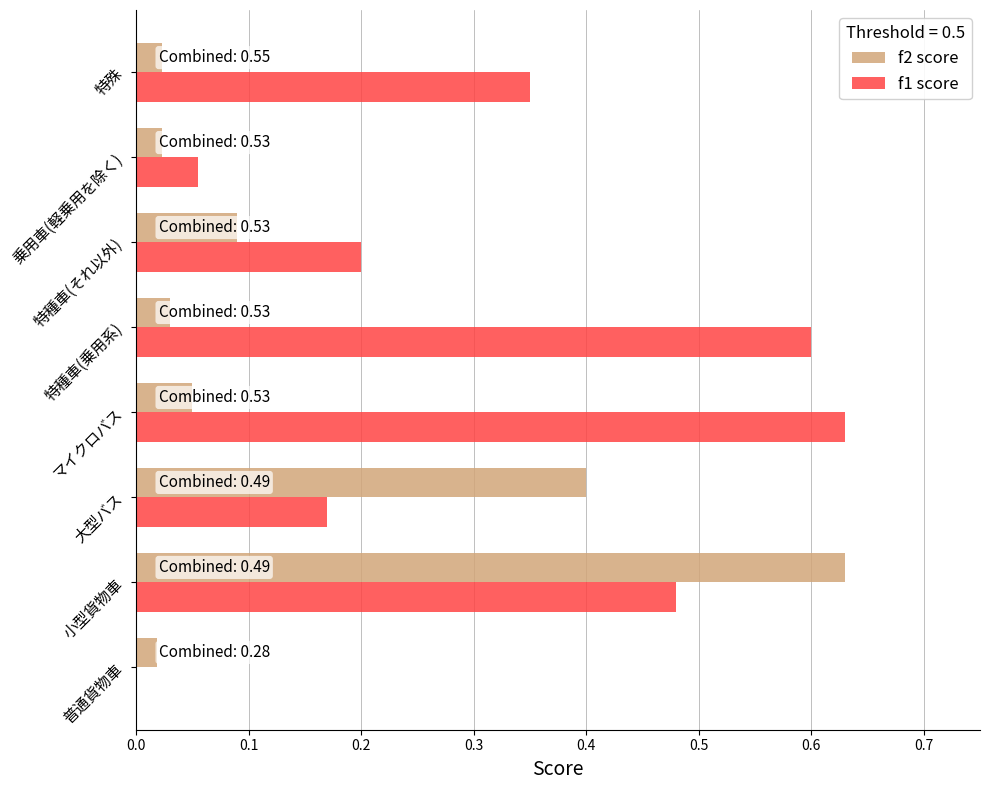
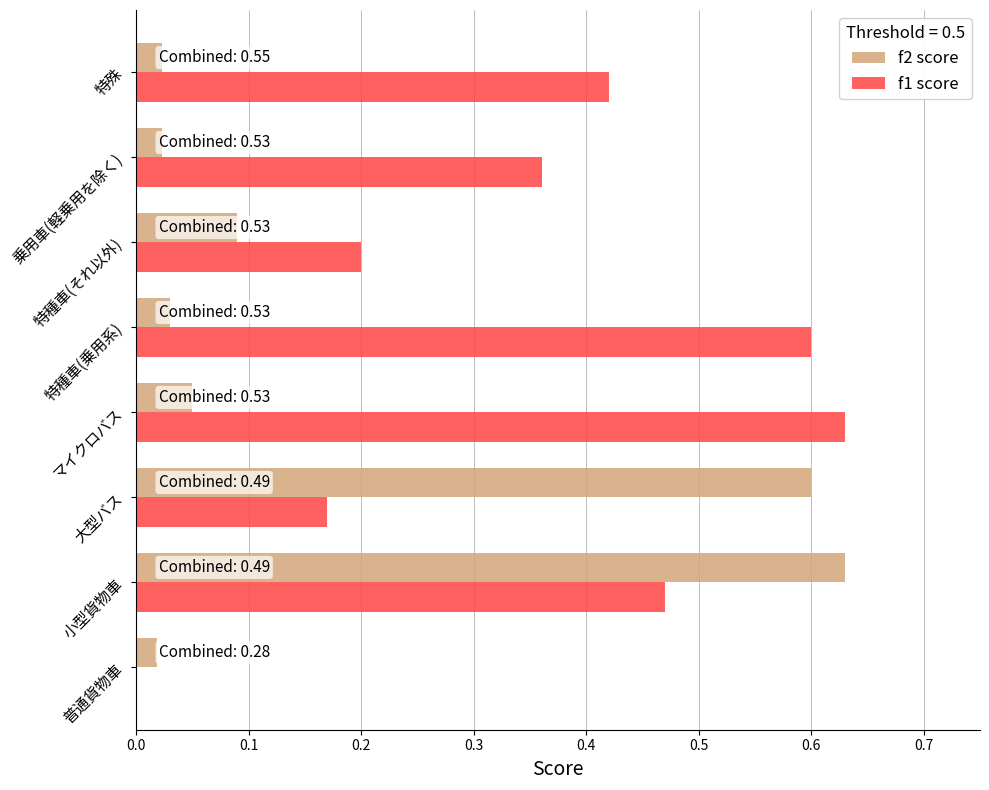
  {
    "f2 score": {
-     "大型バス": 0.4
+     "大型バス": 0.6
    },
    "f1 score": {
-     "特殊": 0.35,
-     "乗用車(軽乗用を除く)": 0.055,
+     "特殊": 0.42,
+     "乗用車(軽乗用を除く)": 0.361,
      "特種車(それ以外)": 0.200,
      "特種車(乗用系)": 0.600,
      "マイクロバス": 0.630,
      "大型バス": 0.170,
-     "小型貨物車": 0.48,
+     "小型貨物車": 0.47,
      "普通貨物車": 0.000
    }
  }
